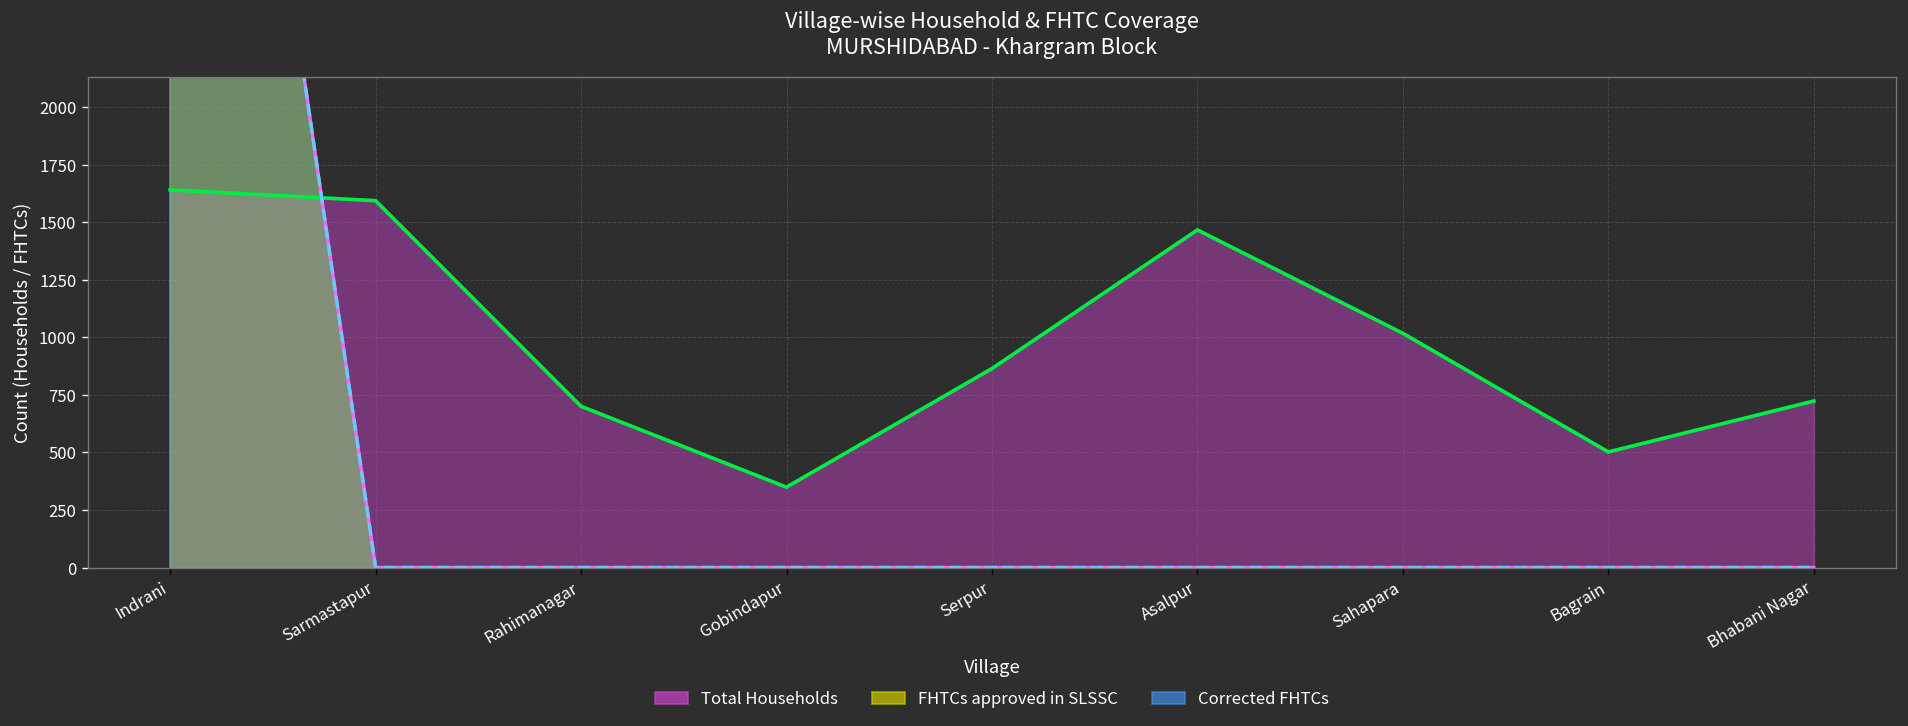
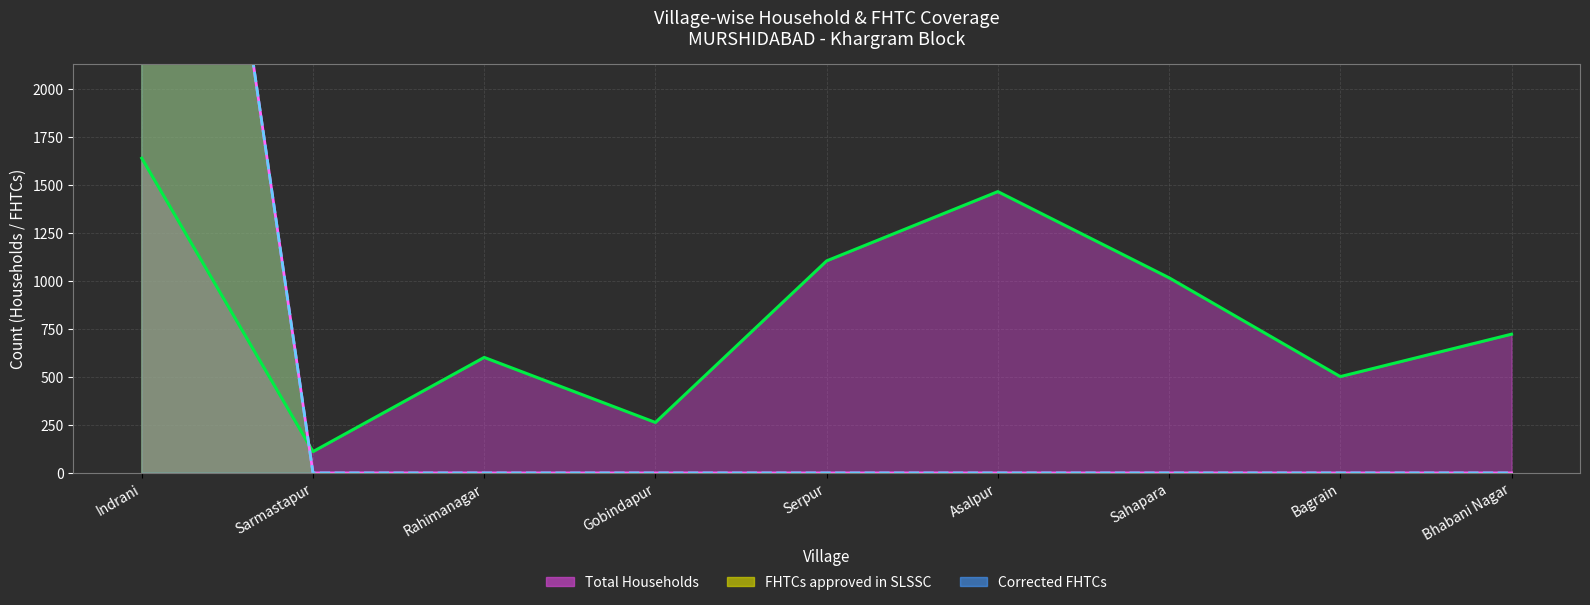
  {
    "Total Households": {
      "Indrani": 1640,
-     "Sarmastapur": 1590,
-     "Rahimanagar": 700,
-     "Gobindapur": 350,
-     "Serpur": 860,
+     "Sarmastapur": 110,
+     "Rahimanagar": 600,
+     "Gobindapur": 260,
+     "Serpur": 1110,
      "Asalpur": 1470,
      "Sahapara": 1020,
      "Bagrain": 500,
      "Bhabani Nagar": 720
    },
    "Corrected FHTCs": {
      "Sarmastapur": 0,
      "Rahimanagar": 0,
      "Gobindapur": 0,
      "Serpur": 0,
      "Asalpur": 0,
      "Sahapara": 0,
      "Bagrain": 0,
      "Bhabani Nagar": 0
    }
  }
